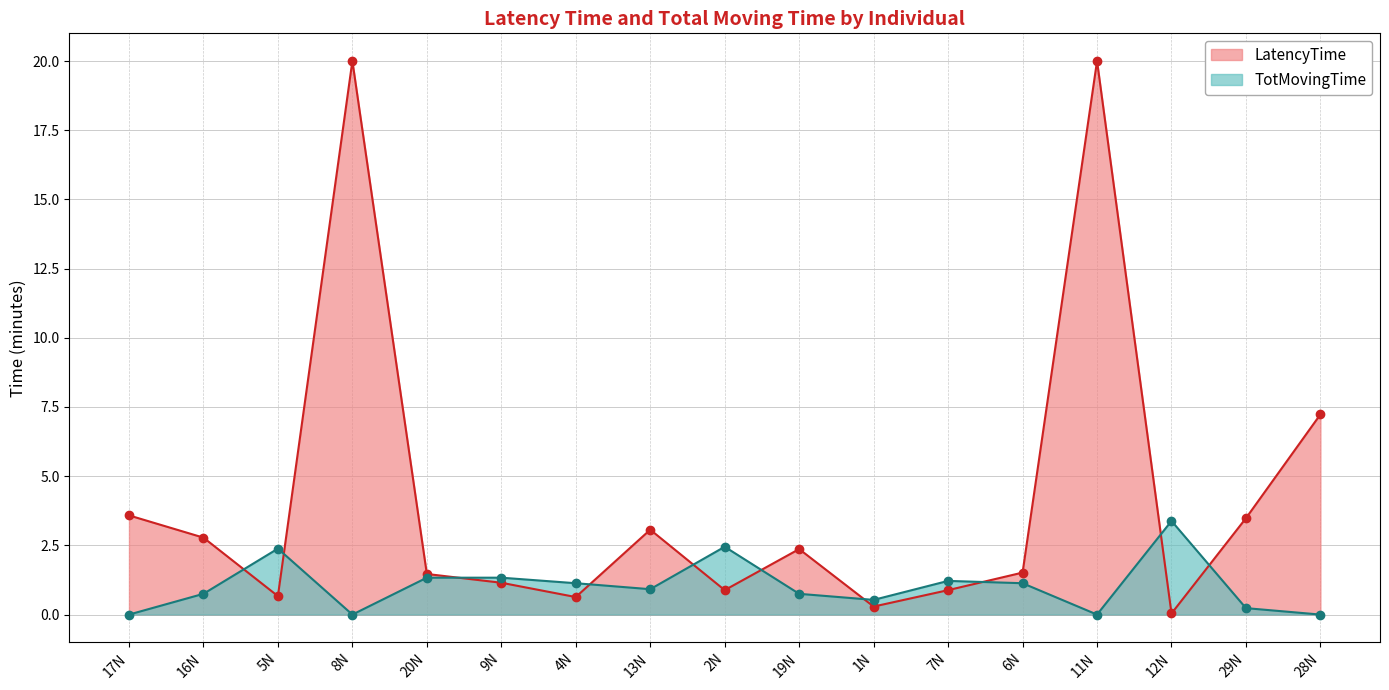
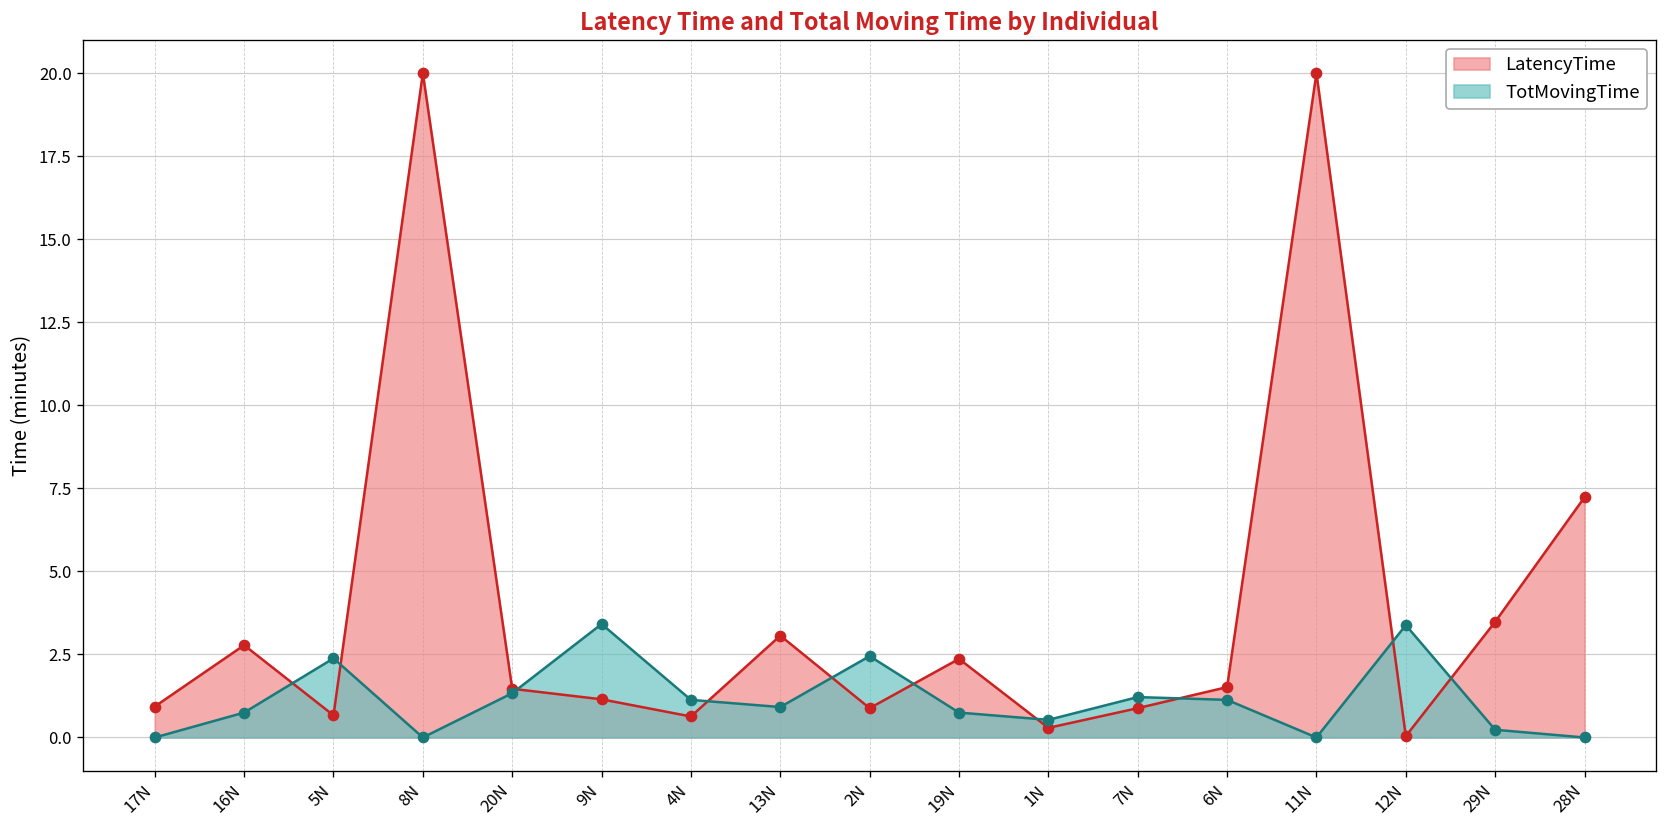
  {
    "LatencyTime": {
-     "17N": 3.6,
+     "17N": 0.9,
      "16N": 2.8,
      "5N": 0.7,
      "8N": 20.0,
      "20N": 1.5,
      "9N": 1.2,
      "4N": 0.6,
      "13N": 3.1,
      "2N": 0.9,
      "19N": 2.4,
      "1N": 0.3,
      "7N": 0.9,
      "6N": 1.5,
      "11N": 20.0,
      "12N": 0.0,
      "29N": 3.5,
      "28N": 7.2
    },
    "TotMovingTime": {
      "17N": 0.0,
      "16N": 0.8,
      "5N": 2.4,
      "8N": 0.0,
      "20N": 1.3,
-     "9N": 1.3,
+     "9N": 3.4,
      "4N": 1.1,
      "13N": 0.9,
      "2N": 2.5,
      "19N": 0.8,
      "1N": 0.5,
      "7N": 1.2,
      "6N": 1.1,
      "11N": 0.0,
      "12N": 3.4,
      "29N": 0.2,
      "28N": 0.0
    }
  }
